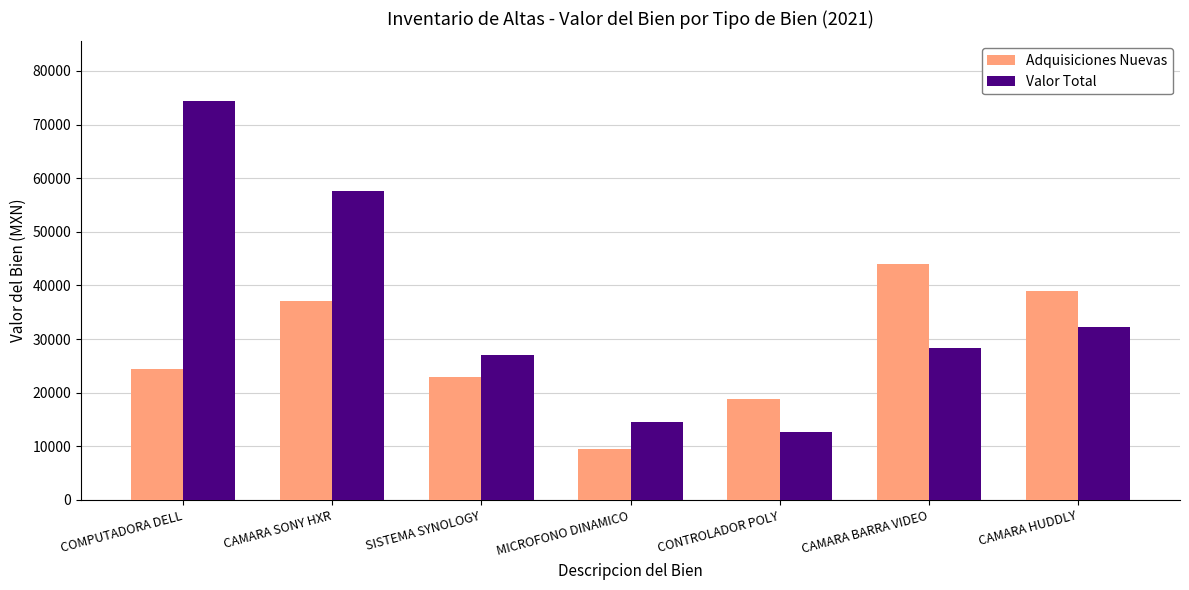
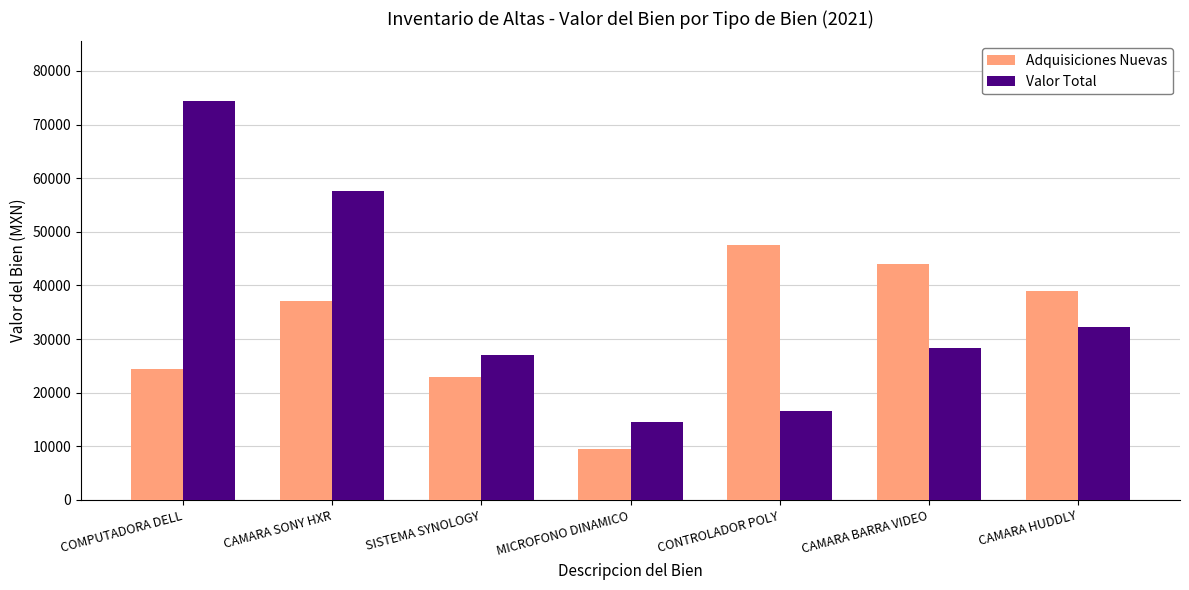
  {
    "Adquisiciones Nuevas": {
      "COMPUTADORA DELL": 24000,
      "CAMARA SONY HXR": 37000,
      "SISTEMA SYNOLOGY": 23000,
      "MICROFONO DINAMICO": 9000,
-     "CONTROLADOR POLY": 19000,
+     "CONTROLADOR POLY": 47000,
      "CAMARA BARRA VIDEO": 44000,
      "CAMARA HUDDLY": 39000
    },
    "Valor Total": {
      "COMPUTADORA DELL": 74000,
      "CAMARA SONY HXR": 58000,
      "SISTEMA SYNOLOGY": 27000,
      "MICROFONO DINAMICO": 14000,
-     "CONTROLADOR POLY": 13000,
+     "CONTROLADOR POLY": 17000,
      "CAMARA BARRA VIDEO": 28000,
      "CAMARA HUDDLY": 32000
    }
  }
